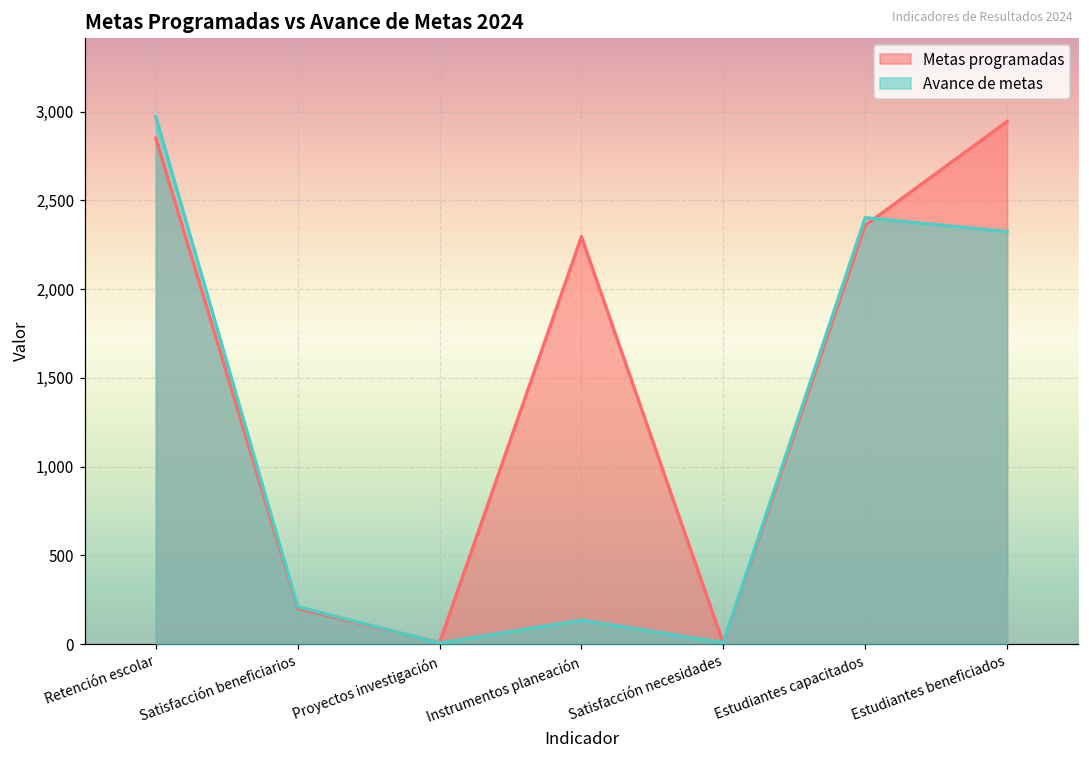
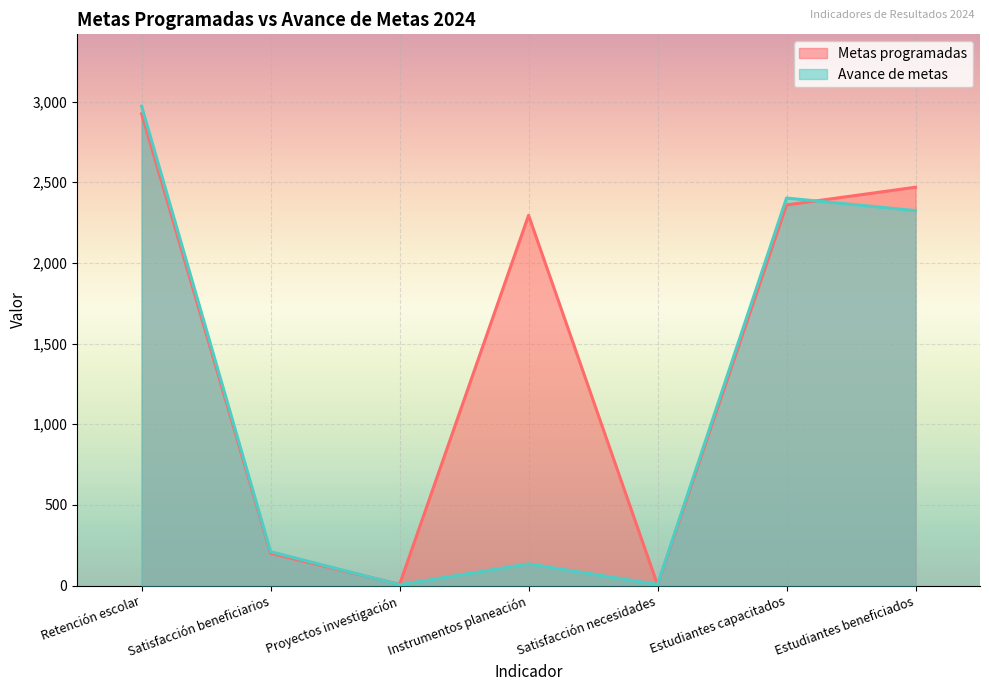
  {
    "Metas programadas": {
-     "Retención escolar": "2,850",
+     "Retención escolar": "2,920",
      "Instrumentos planeación": "2,300",
      "Estudiantes capacitados": "2,360",
-     "Estudiantes beneficiados": "2,940"
+     "Estudiantes beneficiados": "2,470"
    },
    "Avance de metas": {
      "Retención escolar": "2,970",
      "Instrumentos planeación": "130",
      "Estudiantes capacitados": "2,400",
      "Estudiantes beneficiados": "2,320"
    }
  }
